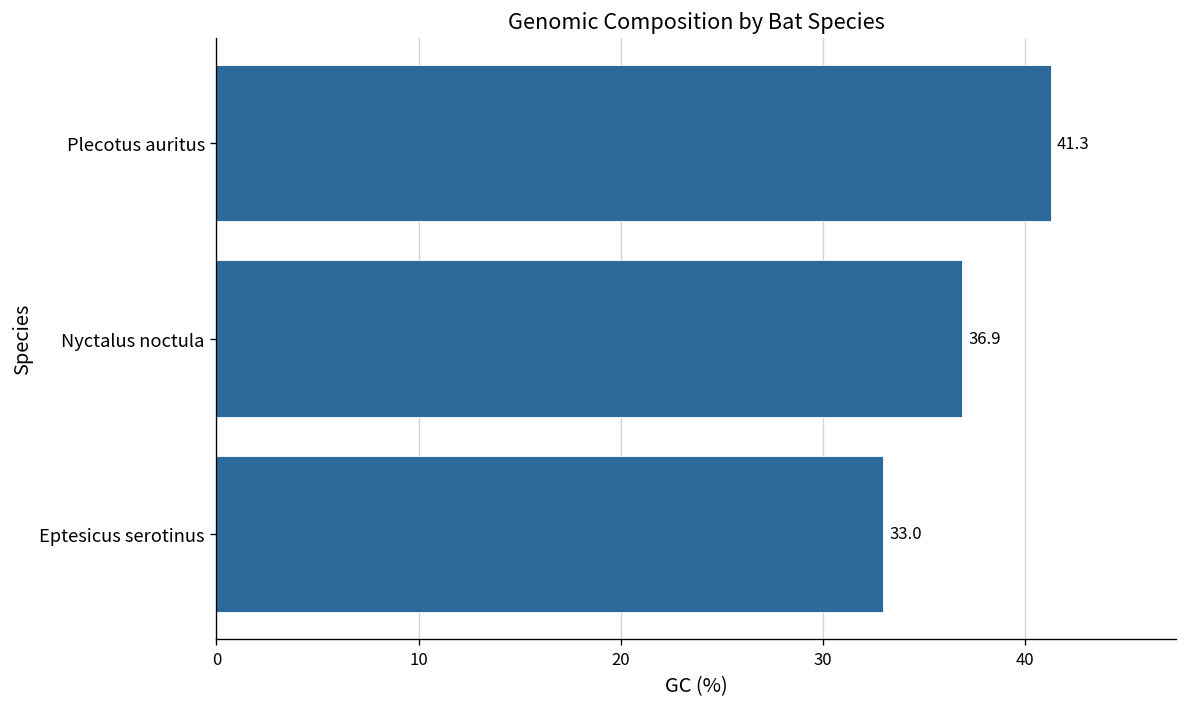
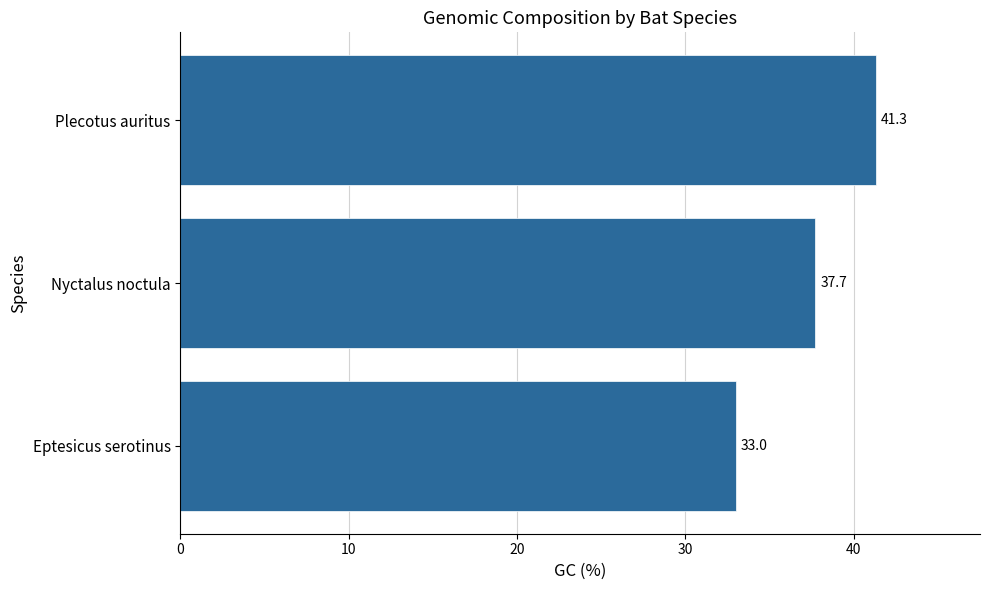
  {
    "Plecotus auritus": 41.3,
-   "Nyctalus noctula": 36.9,
+   "Nyctalus noctula": 37.7,
    "Eptesicus serotinus": 33.0
  }
